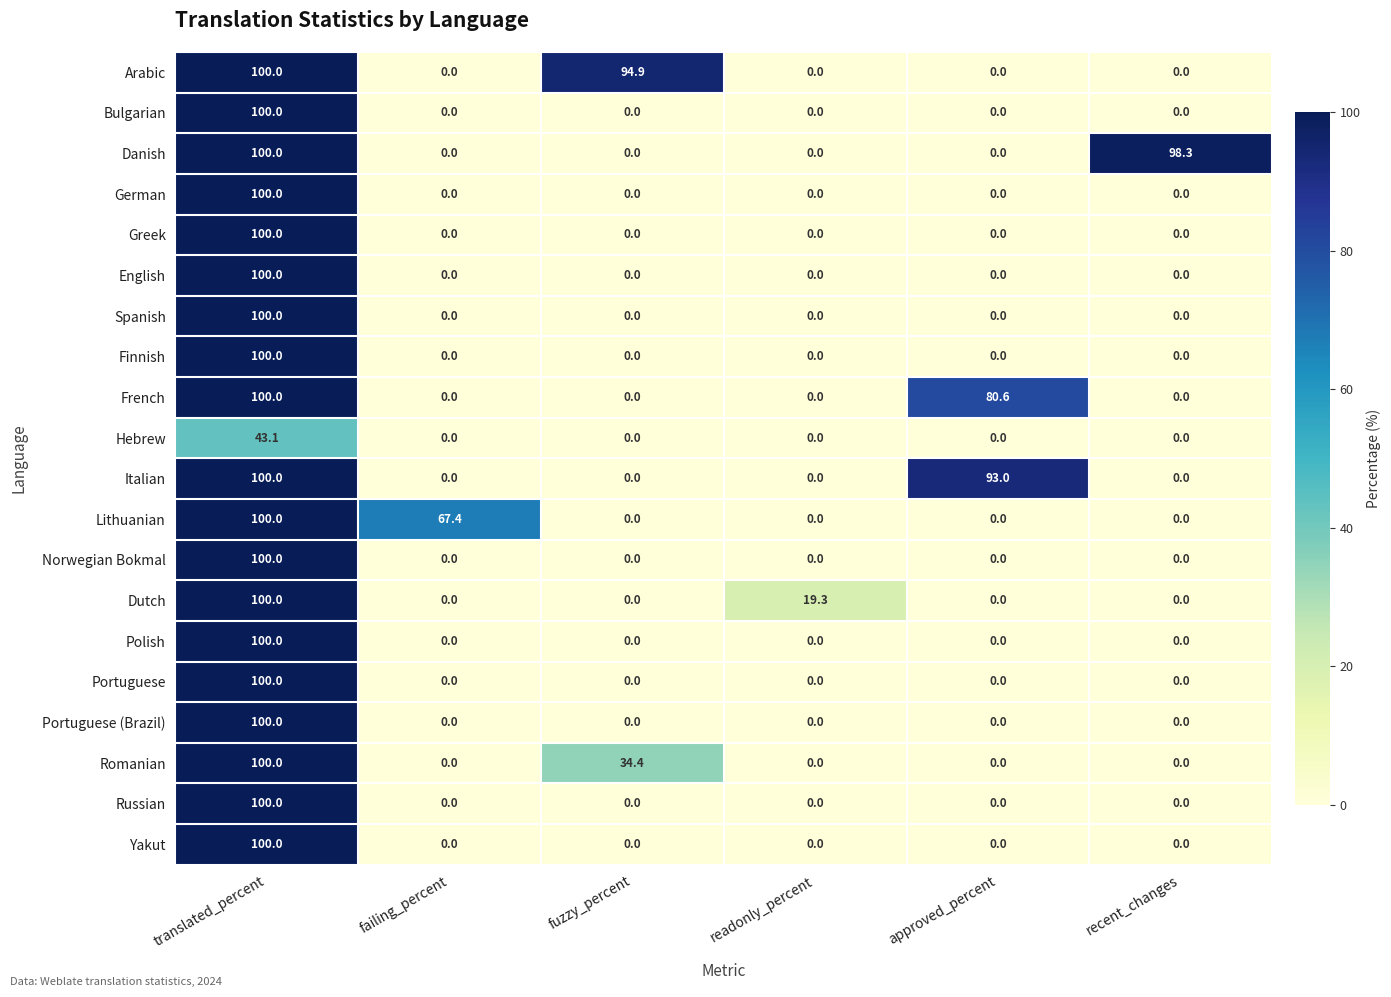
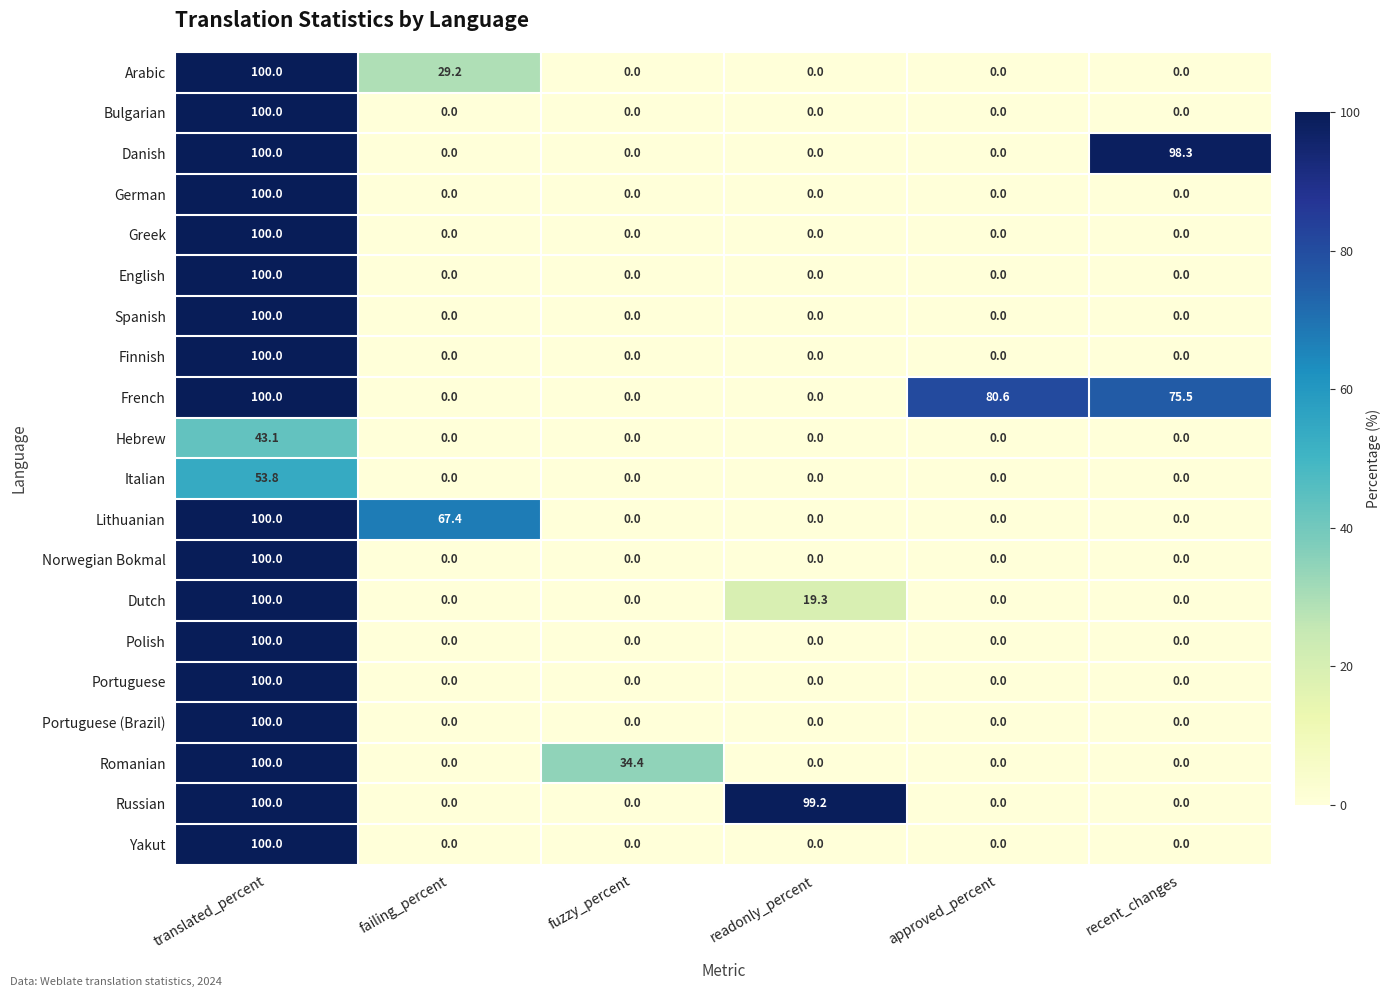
  {
    "Arabic": {
      "translated_percent": 100.0,
-     "failing_percent": 0.0,
-     "fuzzy_percent": 94.9,
+     "failing_percent": 29.2,
+     "fuzzy_percent": 0.0,
      "readonly_percent": 0.0,
      "approved_percent": 0.0,
      "recent_changes": 0.0
    },
    "Bulgarian": {
      "translated_percent": 100.0,
      "failing_percent": 0.0,
      "fuzzy_percent": 0.0,
      "readonly_percent": 0.0,
      "approved_percent": 0.0,
      "recent_changes": 0.0
    },
    "Danish": {
      "translated_percent": 100.0,
      "failing_percent": 0.0,
      "fuzzy_percent": 0.0,
      "readonly_percent": 0.0,
      "approved_percent": 0.0,
      "recent_changes": 98.3
    },
    "German": {
      "translated_percent": 100.0,
      "failing_percent": 0.0,
      "fuzzy_percent": 0.0,
      "readonly_percent": 0.0,
      "approved_percent": 0.0,
      "recent_changes": 0.0
    },
    "Greek": {
      "translated_percent": 100.0,
      "failing_percent": 0.0,
      "fuzzy_percent": 0.0,
      "readonly_percent": 0.0,
      "approved_percent": 0.0,
      "recent_changes": 0.0
    },
    "English": {
      "translated_percent": 100.0,
      "failing_percent": 0.0,
      "fuzzy_percent": 0.0,
      "readonly_percent": 0.0,
      "approved_percent": 0.0,
      "recent_changes": 0.0
    },
    "Spanish": {
      "translated_percent": 100.0,
      "failing_percent": 0.0,
      "fuzzy_percent": 0.0,
      "readonly_percent": 0.0,
      "approved_percent": 0.0,
      "recent_changes": 0.0
    },
    "Finnish": {
      "translated_percent": 100.0,
      "failing_percent": 0.0,
      "fuzzy_percent": 0.0,
      "readonly_percent": 0.0,
      "approved_percent": 0.0,
      "recent_changes": 0.0
    },
    "French": {
      "translated_percent": 100.0,
      "failing_percent": 0.0,
      "fuzzy_percent": 0.0,
      "readonly_percent": 0.0,
      "approved_percent": 80.6,
-     "recent_changes": 0.0
+     "recent_changes": 75.5
    },
    "Hebrew": {
      "translated_percent": 43.1,
      "failing_percent": 0.0,
      "fuzzy_percent": 0.0,
      "readonly_percent": 0.0,
      "approved_percent": 0.0,
      "recent_changes": 0.0
    },
    "Italian": {
-     "translated_percent": 100.0,
+     "translated_percent": 53.8,
      "failing_percent": 0.0,
      "fuzzy_percent": 0.0,
      "readonly_percent": 0.0,
-     "approved_percent": 93.0,
+     "approved_percent": 0.0,
      "recent_changes": 0.0
    },
    "Lithuanian": {
      "translated_percent": 100.0,
      "failing_percent": 67.4,
      "fuzzy_percent": 0.0,
      "readonly_percent": 0.0,
      "approved_percent": 0.0,
      "recent_changes": 0.0
    },
    "Norwegian Bokmal": {
      "translated_percent": 100.0,
      "failing_percent": 0.0,
      "fuzzy_percent": 0.0,
      "readonly_percent": 0.0,
      "approved_percent": 0.0,
      "recent_changes": 0.0
    },
    "Dutch": {
      "translated_percent": 100.0,
      "failing_percent": 0.0,
      "fuzzy_percent": 0.0,
      "readonly_percent": 19.3,
      "approved_percent": 0.0,
      "recent_changes": 0.0
    },
    "Polish": {
      "translated_percent": 100.0,
      "failing_percent": 0.0,
      "fuzzy_percent": 0.0,
      "readonly_percent": 0.0,
      "approved_percent": 0.0,
      "recent_changes": 0.0
    },
    "Portuguese": {
      "translated_percent": 100.0,
      "failing_percent": 0.0,
      "fuzzy_percent": 0.0,
      "readonly_percent": 0.0,
      "approved_percent": 0.0,
      "recent_changes": 0.0
    },
    "Portuguese (Brazil)": {
      "translated_percent": 100.0,
      "failing_percent": 0.0,
      "fuzzy_percent": 0.0,
      "readonly_percent": 0.0,
      "approved_percent": 0.0,
      "recent_changes": 0.0
    },
    "Romanian": {
      "translated_percent": 100.0,
      "failing_percent": 0.0,
      "fuzzy_percent": 34.4,
      "readonly_percent": 0.0,
      "approved_percent": 0.0,
      "recent_changes": 0.0
    },
    "Russian": {
      "translated_percent": 100.0,
      "failing_percent": 0.0,
      "fuzzy_percent": 0.0,
-     "readonly_percent": 0.0,
+     "readonly_percent": 99.2,
      "approved_percent": 0.0,
      "recent_changes": 0.0
    },
    "Yakut": {
      "translated_percent": 100.0,
      "failing_percent": 0.0,
      "fuzzy_percent": 0.0,
      "readonly_percent": 0.0,
      "approved_percent": 0.0,
      "recent_changes": 0.0
    }
  }
